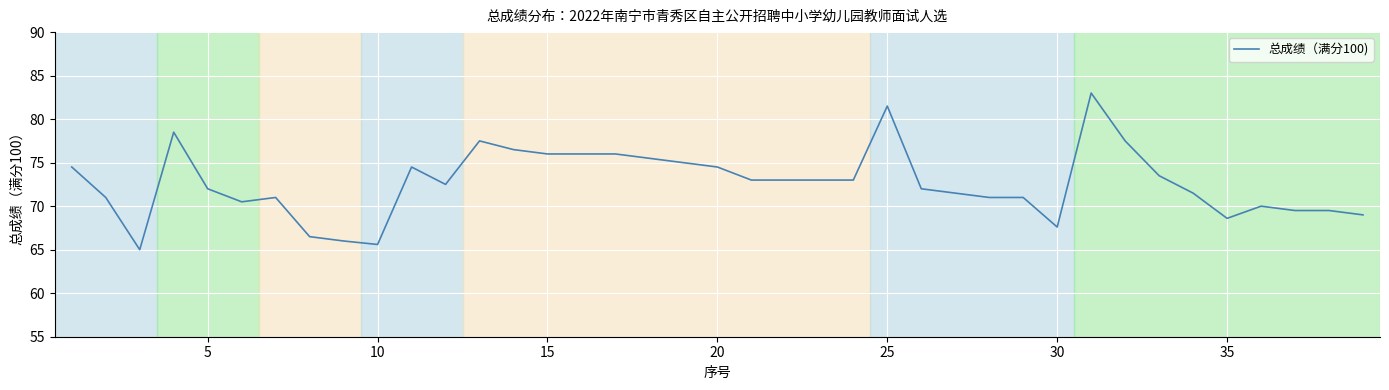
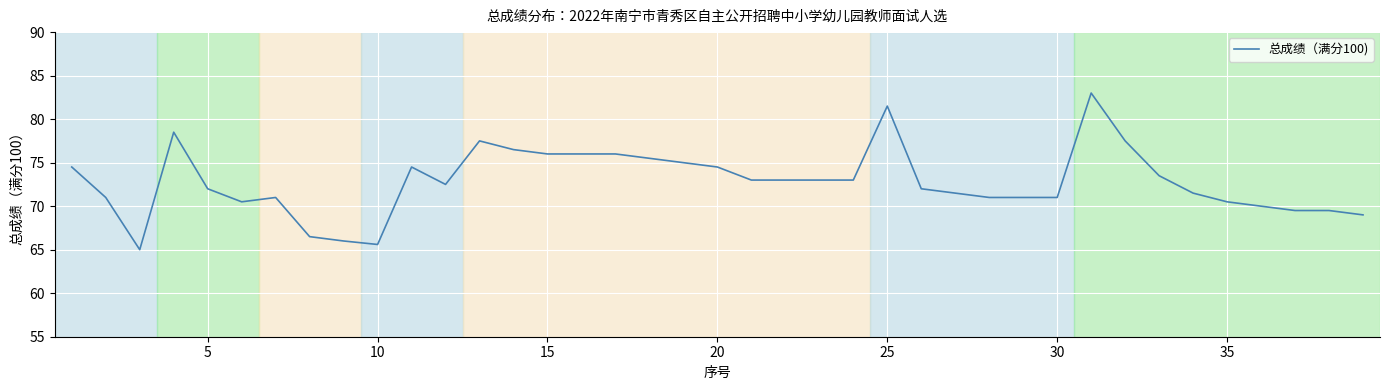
  {
    "5": 72,
    "10": 66,
    "15": 76,
    "20": 75,
    "25": 82,
-   "30": 68,
-   "35": 69
+   "30": 71,
+   "35": 71
  }
